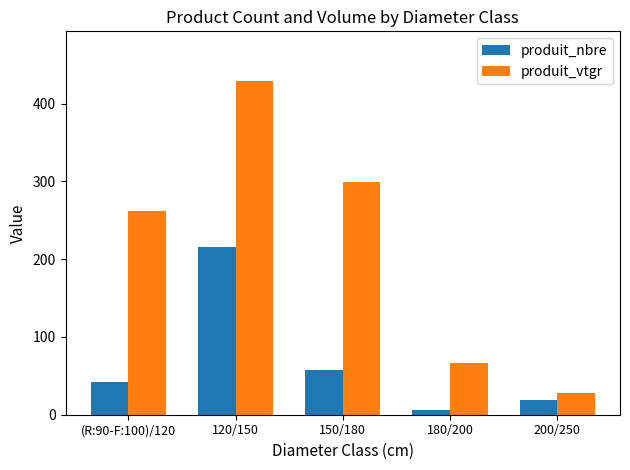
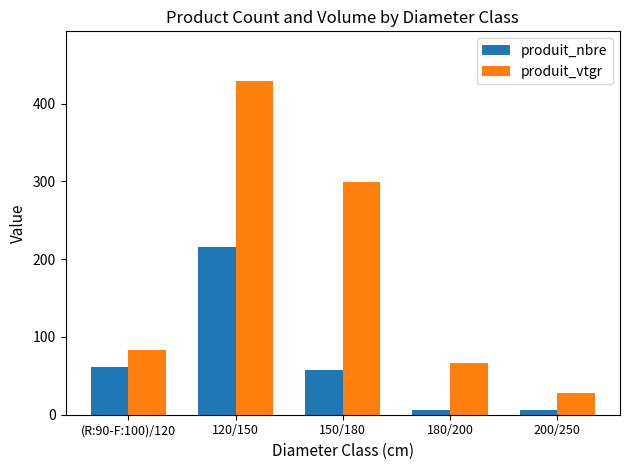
  {
    "produit_nbre": {
-     "(R:90-F:100)/120": 40,
+     "(R:90-F:100)/120": 60,
      "120/150": 220,
      "150/180": 60,
      "180/200": 10,
-     "200/250": 20
+     "200/250": 10
    },
    "produit_vtgr": {
-     "(R:90-F:100)/120": 260,
+     "(R:90-F:100)/120": 80,
      "120/150": 430,
      "150/180": 300,
      "180/200": 70,
      "200/250": 30
    }
  }
